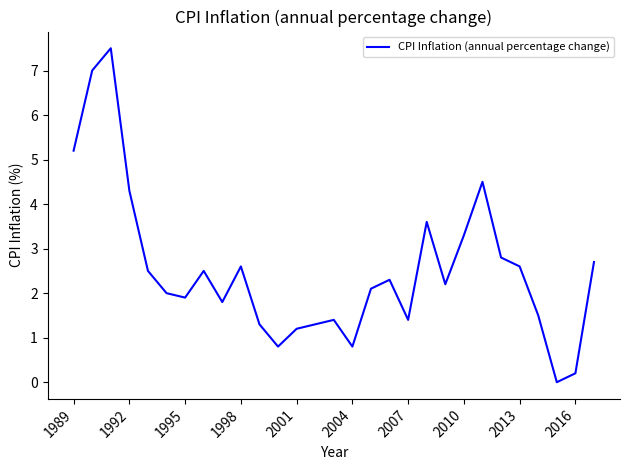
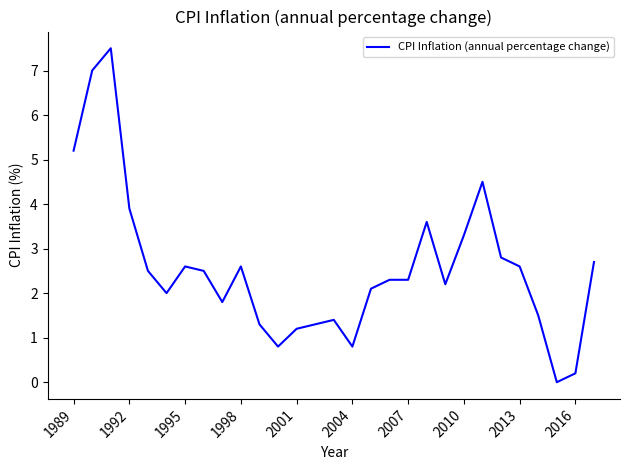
  {
    "1989": 5.2,
-   "1992": 4.3,
-   "1995": 1.9,
+   "1992": 3.9,
+   "1995": 2.6,
    "1998": 2.6,
    "2001": 1.2,
    "2004": 0.8,
-   "2007": 1.4,
+   "2007": 2.3,
    "2010": 3.3,
    "2013": 2.6,
    "2016": 0.2
  }
